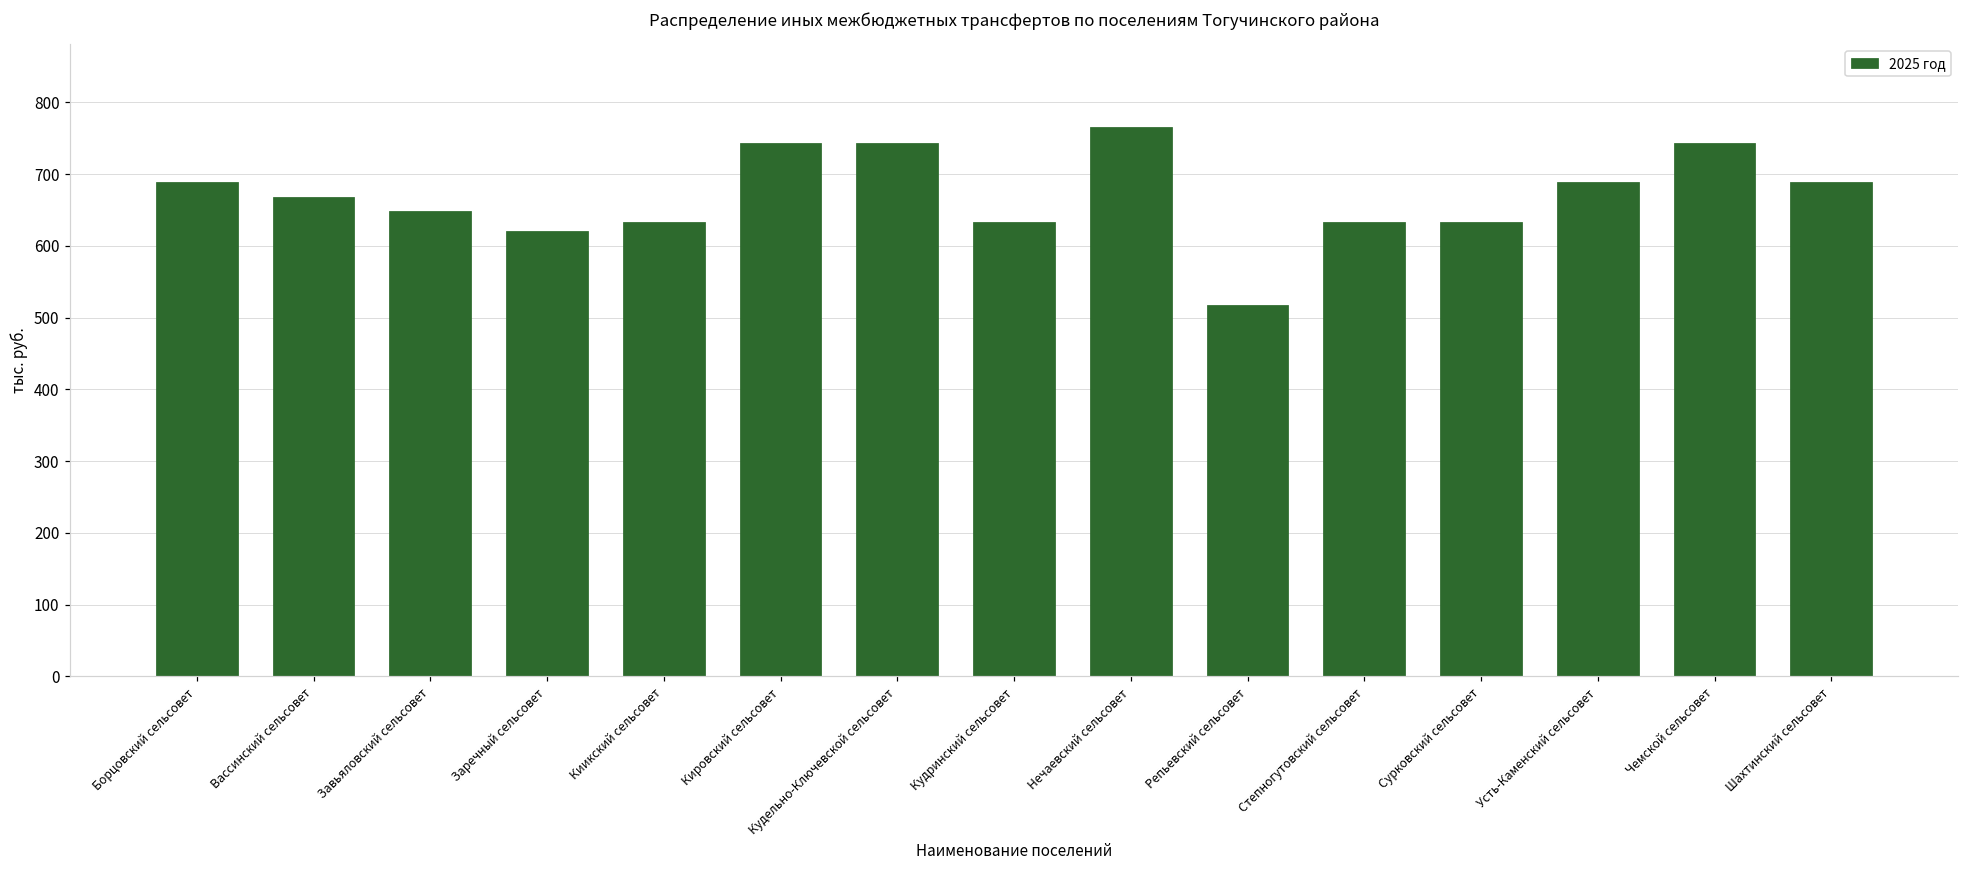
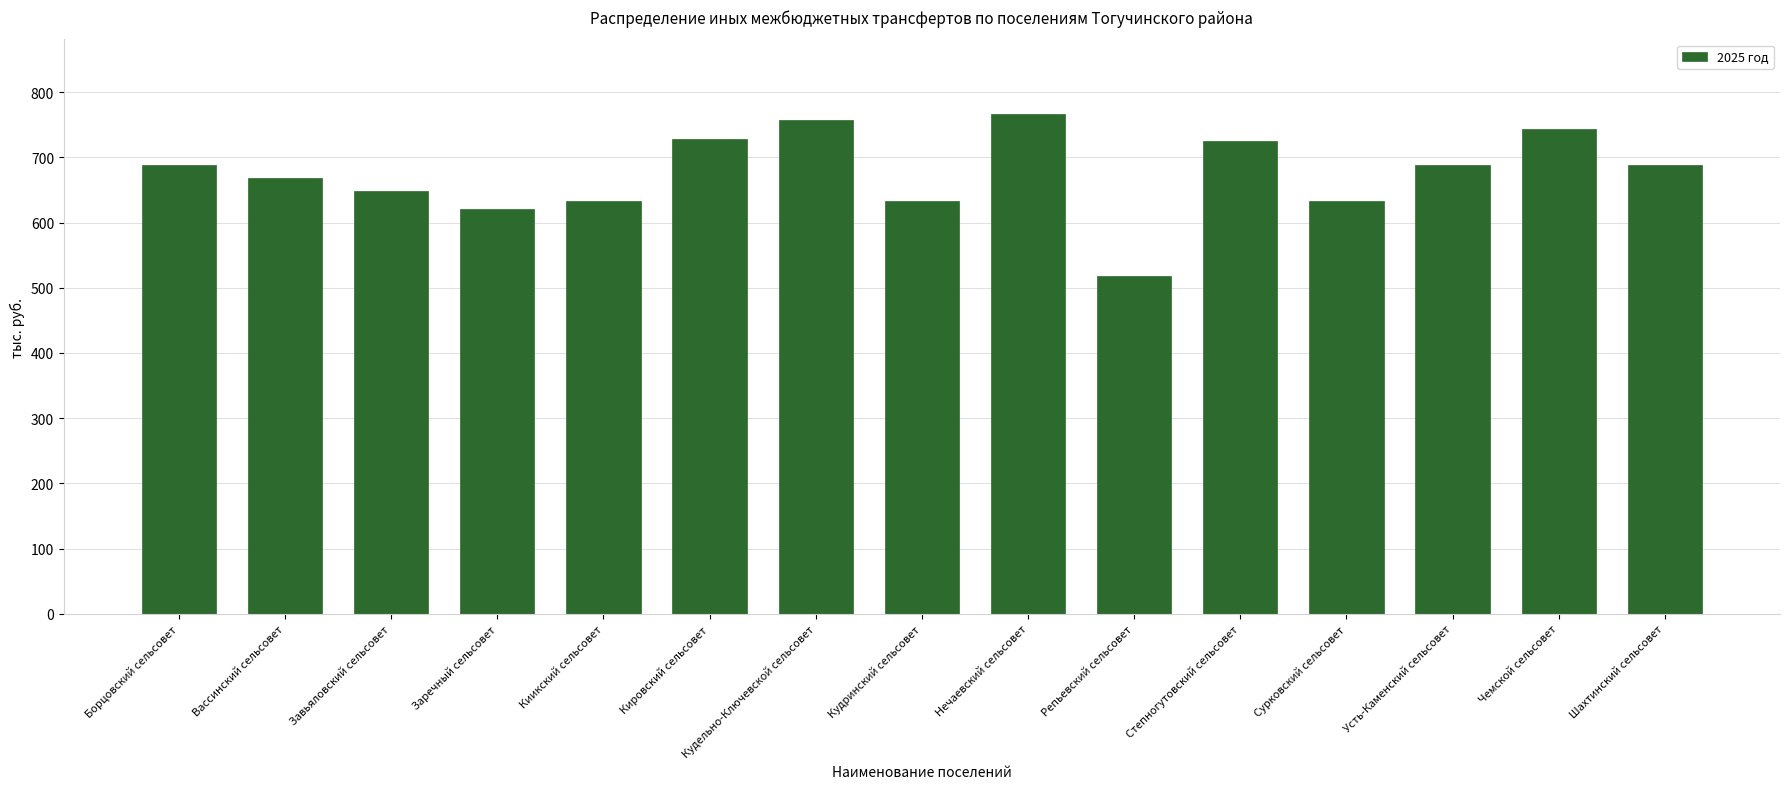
  {
    "Борцовский сельсовет": 690,
    "Вассинский сельсовет": 670,
    "Завьяловский сельсовет": 650,
    "Заречный сельсовет": 620,
    "Киикский сельсовет": 630,
-   "Кировский сельсовет": 740,
-   "Кудельно-Ключевской сельсовет": 740,
+   "Кировский сельсовет": 730,
+   "Кудельно-Ключевской сельсовет": 760,
    "Кудринский сельсовет": 630,
    "Нечаевский сельсовет": 770,
    "Репьевский сельсовет": 520,
-   "Степногутовский сельсовет": 630,
+   "Степногутовский сельсовет": 730,
    "Сурковский сельсовет": 630,
    "Усть-Каменский сельсовет": 690,
    "Чемской сельсовет": 740,
    "Шахтинский сельсовет": 690
  }
